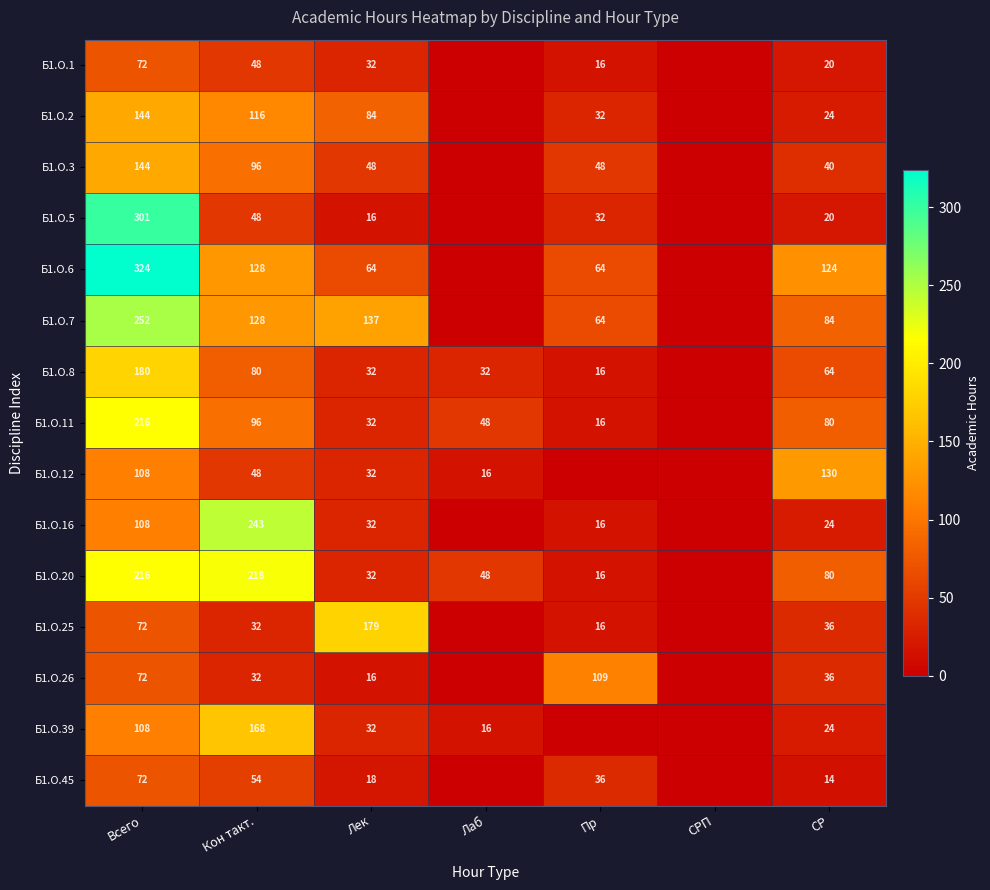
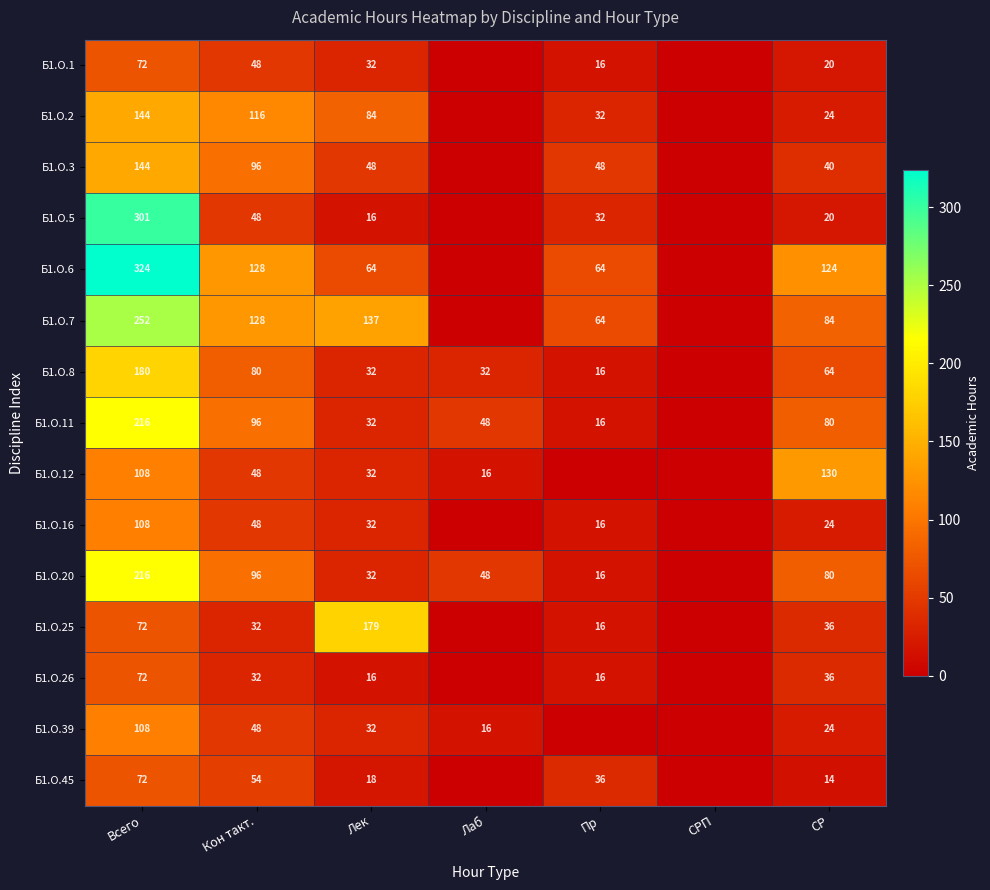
  {
    "Б1.О.1": {
      "Всего": 72,
      "Кон такт.": 48,
      "Лек": 32,
      "Пр": 16,
      "СР": 20
    },
    "Б1.О.2": {
      "Всего": 144,
      "Кон такт.": 116,
      "Лек": 84,
      "Пр": 32,
      "СР": 24
    },
    "Б1.О.3": {
      "Всего": 144,
      "Кон такт.": 96,
      "Лек": 48,
      "Пр": 48,
      "СР": 40
    },
    "Б1.О.5": {
      "Всего": 301,
      "Кон такт.": 48,
      "Лек": 16,
      "Пр": 32,
      "СР": 20
    },
    "Б1.О.6": {
      "Всего": 324,
      "Кон такт.": 128,
      "Лек": 64,
      "Пр": 64,
      "СР": 124
    },
    "Б1.О.7": {
      "Всего": 252,
      "Кон такт.": 128,
      "Лек": 137,
      "Пр": 64,
      "СР": 84
    },
    "Б1.О.8": {
      "Всего": 180,
      "Кон такт.": 80,
      "Лек": 32,
      "Лаб": 32,
      "Пр": 16,
      "СР": 64
    },
    "Б1.О.11": {
      "Всего": 216,
      "Кон такт.": 96,
      "Лек": 32,
      "Лаб": 48,
      "Пр": 16,
      "СР": 80
    },
    "Б1.О.12": {
      "Всего": 108,
      "Кон такт.": 48,
      "Лек": 32,
      "Лаб": 16,
      "СР": 130
    },
    "Б1.О.16": {
      "Всего": 108,
-     "Кон такт.": 243,
+     "Кон такт.": 48,
      "Лек": 32,
      "Пр": 16,
      "СР": 24
    },
    "Б1.О.20": {
      "Всего": 216,
-     "Кон такт.": 218,
+     "Кон такт.": 96,
      "Лек": 32,
      "Лаб": 48,
      "Пр": 16,
      "СР": 80
    },
    "Б1.О.25": {
      "Всего": 72,
      "Кон такт.": 32,
      "Лек": 179,
      "Пр": 16,
      "СР": 36
    },
    "Б1.О.26": {
      "Всего": 72,
      "Кон такт.": 32,
      "Лек": 16,
-     "Пр": 109,
+     "Пр": 16,
      "СР": 36
    },
    "Б1.О.39": {
      "Всего": 108,
-     "Кон такт.": 168,
+     "Кон такт.": 48,
      "Лек": 32,
      "Лаб": 16,
      "СР": 24
    },
    "Б1.О.45": {
      "Всего": 72,
      "Кон такт.": 54,
      "Лек": 18,
      "Пр": 36,
      "СР": 14
    }
  }
